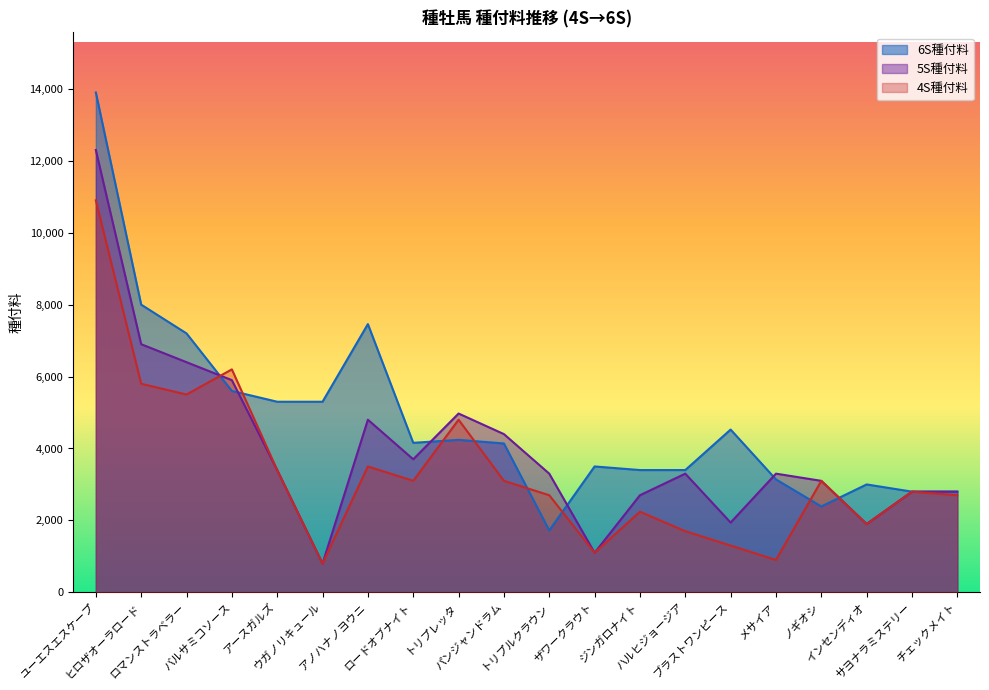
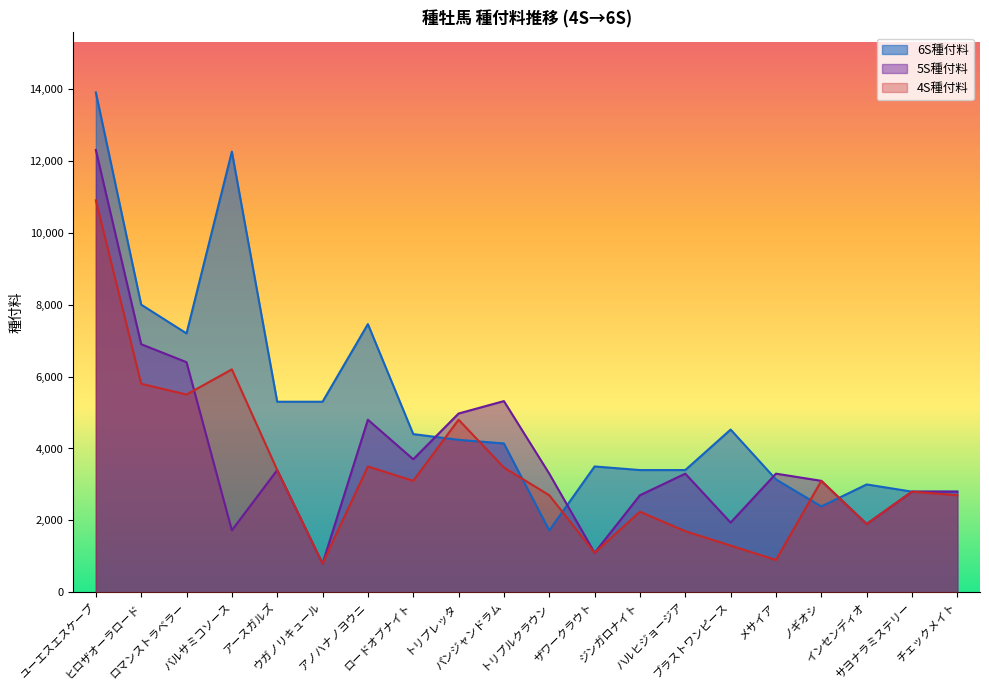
  {
    "6S種付料": {
      "ユーエスエスケープ": "13,900",
      "ヒロザオーラロード": "8,000",
      "ロマンストラベラー": "7,200",
-     "バルサミコソース": "5,600",
+     "バルサミコソース": "12,300",
      "アースガルズ": "5,300",
      "ウガノリキュール": "5,300",
      "アノハナノヨウニ": "7,500",
-     "ロードオブナイト": "4,200",
+     "ロードオブナイト": "4,400",
      "トリプレッタ": "4,200",
      "パンジャンドラム": "4,100",
      "トリプルクラウン": "1,700",
      "ザワークラウト": "3,500",
      "ジンガロナイト": "3,400",
      "ハルヒジョージア": "3,400",
      "ブラストワンピース": "4,500",
      "メサイア": "3,100",
      "ノギオシ": "2,400",
      "インセンディオ": "3,000"
    },
    "5S種付料": {
      "ユーエスエスケープ": "12,300",
      "ヒロザオーラロード": "6,900",
      "ロマンストラベラー": "6,400",
-     "バルサミコソース": "5,900",
+     "バルサミコソース": "1,700",
      "アノハナノヨウニ": "4,800",
      "ロードオブナイト": "3,700",
      "トリプレッタ": "5,000",
-     "パンジャンドラム": "4,400",
+     "パンジャンドラム": "5,300",
      "トリプルクラウン": "3,300",
      "ジンガロナイト": "2,700",
      "ハルヒジョージア": "3,300",
      "ブラストワンピース": "1,900",
      "メサイア": "3,300"
    },
    "4S種付料": {
      "ユーエスエスケープ": "10,900",
      "ヒロザオーラロード": "5,800",
      "ロマンストラベラー": "5,500",
      "バルサミコソース": "6,200",
      "アノハナノヨウニ": "3,500",
      "ロードオブナイト": "3,100",
      "トリプレッタ": "4,800",
-     "パンジャンドラム": "3,100",
+     "パンジャンドラム": "3,500",
      "トリプルクラウン": "2,700",
      "ジンガロナイト": "2,200",
      "ハルヒジョージア": "1,700",
      "ブラストワンピース": "1,300",
      "メサイア": "900",
      "チェックメイト": "2,700"
    }
  }
